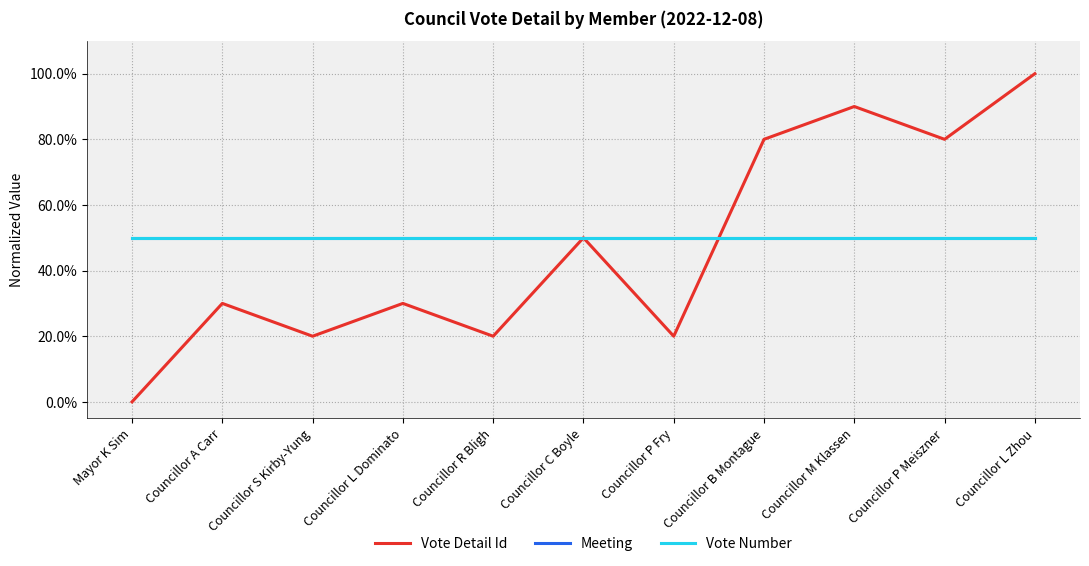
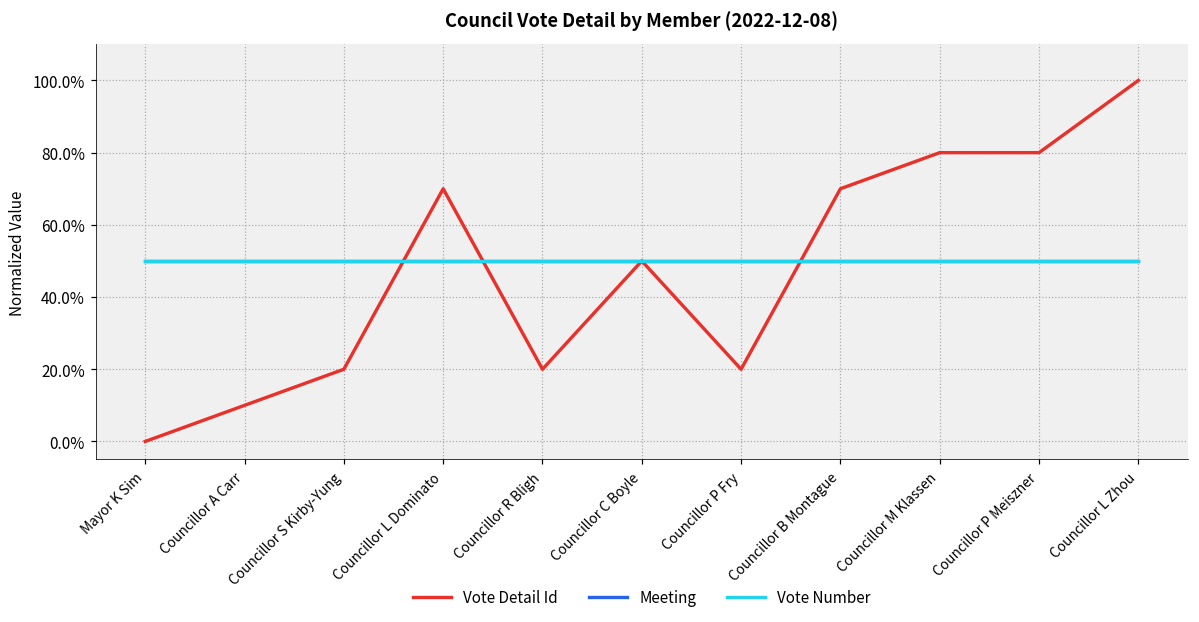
  {
    "Vote Detail Id": {
      "Mayor K Sim": "0%",
-     "Councillor A Carr": "30%",
+     "Councillor A Carr": "10%",
      "Councillor S Kirby-Yung": "20%",
-     "Councillor L Dominato": "30%",
+     "Councillor L Dominato": "70%",
      "Councillor R Bligh": "20%",
      "Councillor P Fry": "20%",
-     "Councillor B Montague": "80%",
-     "Councillor M Klassen": "90%",
+     "Councillor B Montague": "70%",
+     "Councillor M Klassen": "80%",
      "Councillor P Meiszner": "80%",
      "Councillor L Zhou": "100%"
    },
    "Vote Number": {
      "Mayor K Sim": "50%",
      "Councillor A Carr": "50%",
      "Councillor S Kirby-Yung": "50%",
      "Councillor L Dominato": "50%",
      "Councillor R Bligh": "50%",
      "Councillor P Fry": "50%",
      "Councillor B Montague": "50%",
      "Councillor M Klassen": "50%",
      "Councillor P Meiszner": "50%",
      "Councillor L Zhou": "50%"
    }
  }
